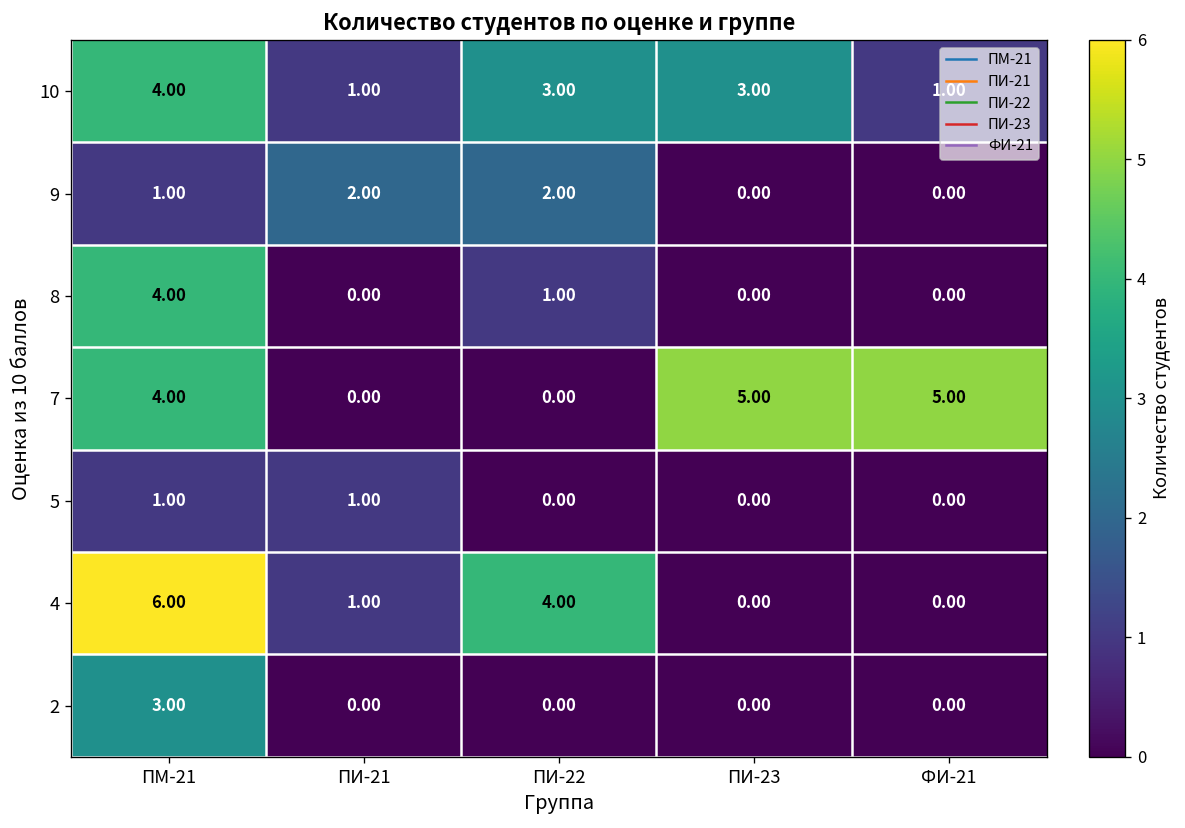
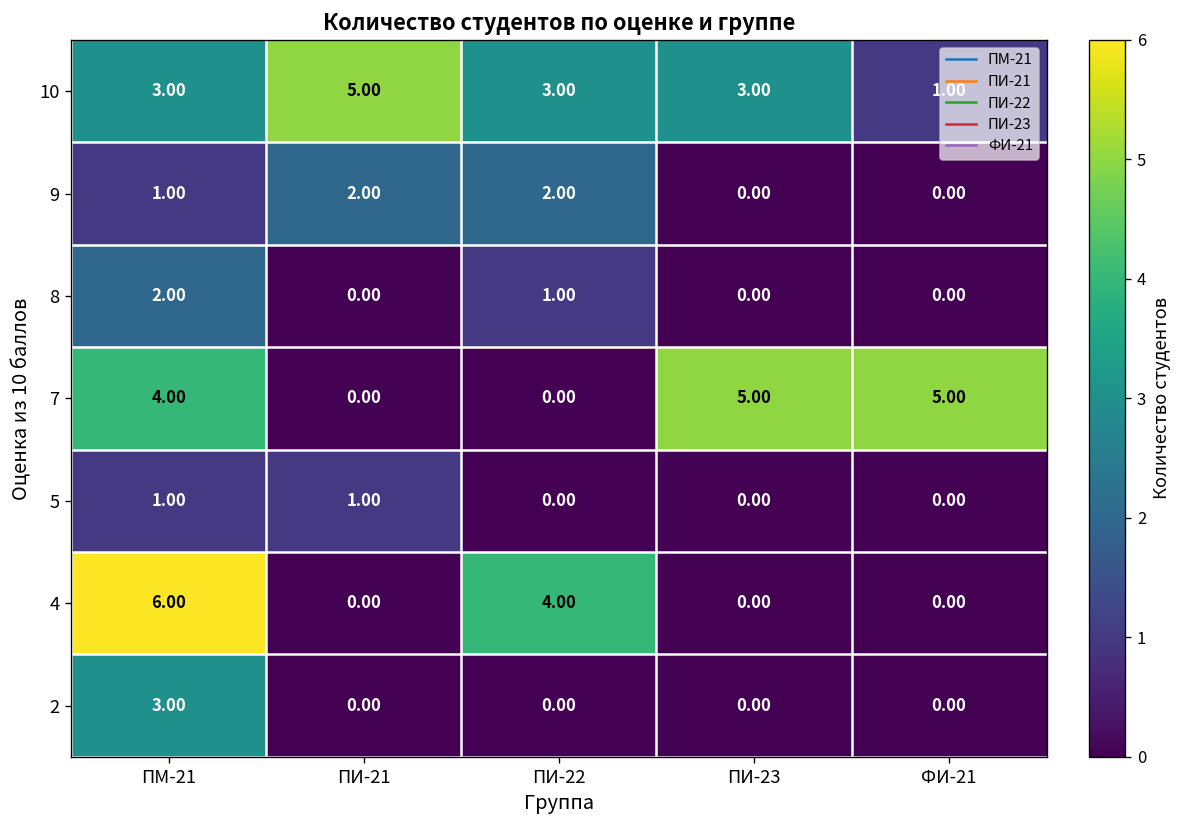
  {
    "10": {
-     "ПМ-21": 4.00,
-     "ПИ-21": 1.00,
+     "ПМ-21": 3.00,
+     "ПИ-21": 5.00,
      "ПИ-22": 3.00,
      "ПИ-23": 3.00
    },
    "9": {
      "ПМ-21": 1.00,
      "ПИ-21": 2.00,
      "ПИ-22": 2.00,
      "ПИ-23": 0.00,
      "ФИ-21": 0.00
    },
    "8": {
-     "ПМ-21": 4.00,
+     "ПМ-21": 2.00,
      "ПИ-21": 0.00,
      "ПИ-22": 1.00,
      "ПИ-23": 0.00,
      "ФИ-21": 0.00
    },
    "7": {
      "ПМ-21": 4.00,
      "ПИ-21": 0.00,
      "ПИ-22": 0.00,
      "ПИ-23": 5.00,
      "ФИ-21": 5.00
    },
    "5": {
      "ПМ-21": 1.00,
      "ПИ-21": 1.00,
      "ПИ-22": 0.00,
      "ПИ-23": 0.00,
      "ФИ-21": 0.00
    },
    "4": {
      "ПМ-21": 6.00,
-     "ПИ-21": 1.00,
+     "ПИ-21": 0.00,
      "ПИ-22": 4.00,
      "ПИ-23": 0.00,
      "ФИ-21": 0.00
    },
    "2": {
      "ПМ-21": 3.00,
      "ПИ-21": 0.00,
      "ПИ-22": 0.00,
      "ПИ-23": 0.00,
      "ФИ-21": 0.00
    }
  }
